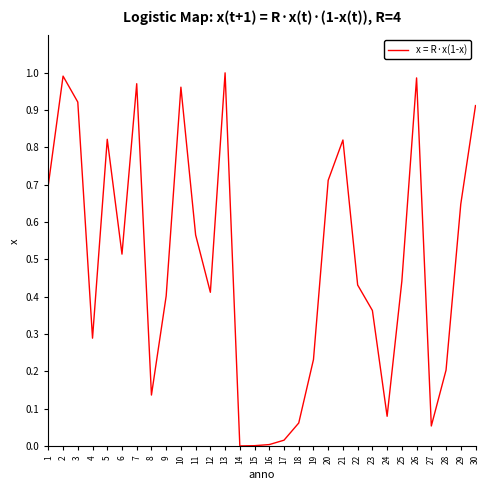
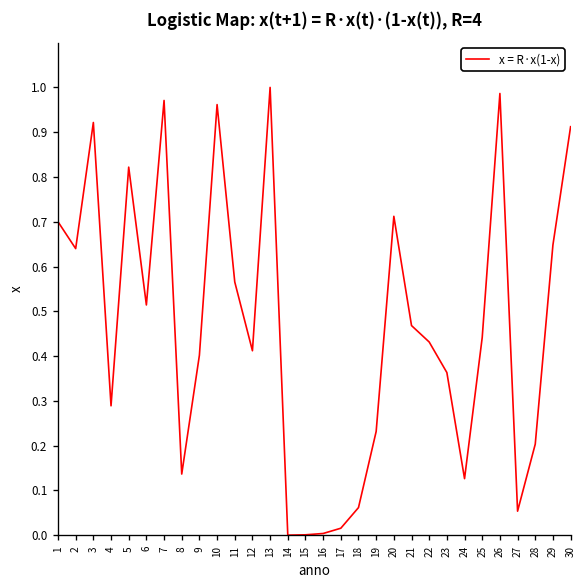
  {
    "1": 0.70,
-   "2": 0.99,
+   "2": 0.64,
    "3": 0.92,
    "4": 0.29,
    "5": 0.82,
    "6": 0.51,
    "7": 0.97,
    "8": 0.14,
    "9": 0.40,
    "10": 0.96,
    "11": 0.57,
    "12": 0.41,
    "13": 1.00,
    "14": 0.00,
    "15": 0.00,
    "16": 0.00,
    "17": 0.02,
    "18": 0.06,
    "19": 0.23,
    "20": 0.71,
-   "21": 0.82,
+   "21": 0.47,
    "22": 0.43,
    "23": 0.36,
-   "24": 0.08,
+   "24": 0.13,
    "25": 0.44,
    "26": 0.99,
    "27": 0.05,
    "28": 0.20,
    "29": 0.65,
    "30": 0.91
  }
